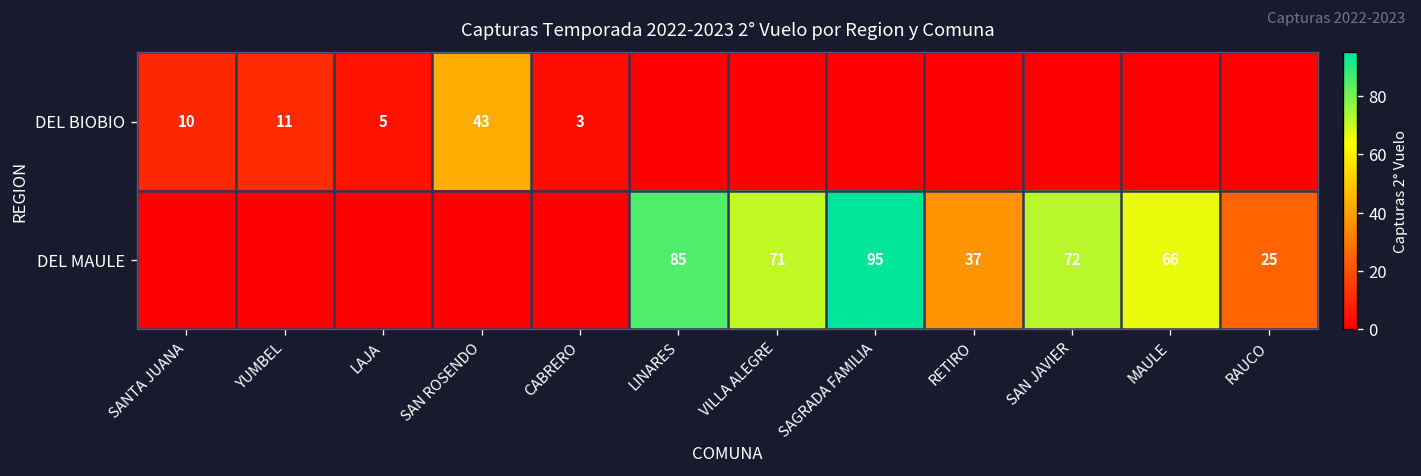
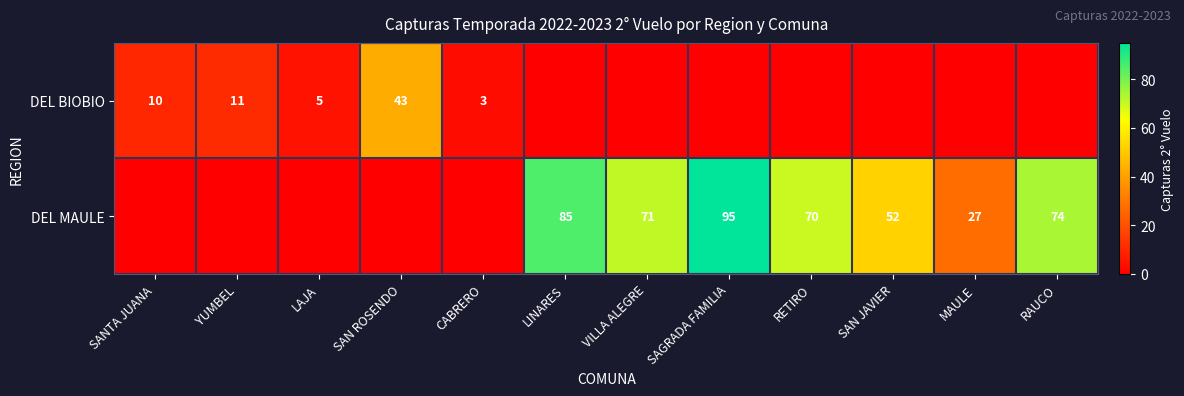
  {
    "DEL BIOBIO": {
      "SANTA JUANA": 10,
      "YUMBEL": 11,
      "LAJA": 5,
      "SAN ROSENDO": 43,
      "CABRERO": 3
    },
    "DEL MAULE": {
      "LINARES": 85,
      "VILLA ALEGRE": 71,
      "SAGRADA FAMILIA": 95,
-     "RETIRO": 37,
-     "SAN JAVIER": 72,
-     "MAULE": 66,
-     "RAUCO": 25
+     "RETIRO": 70,
+     "SAN JAVIER": 52,
+     "MAULE": 27,
+     "RAUCO": 74
    }
  }
